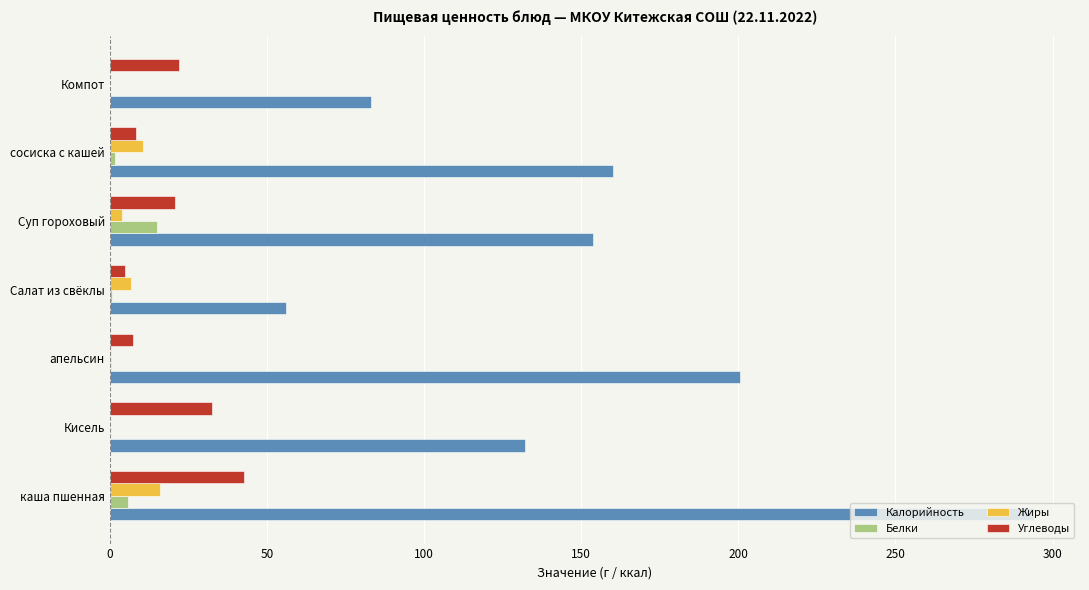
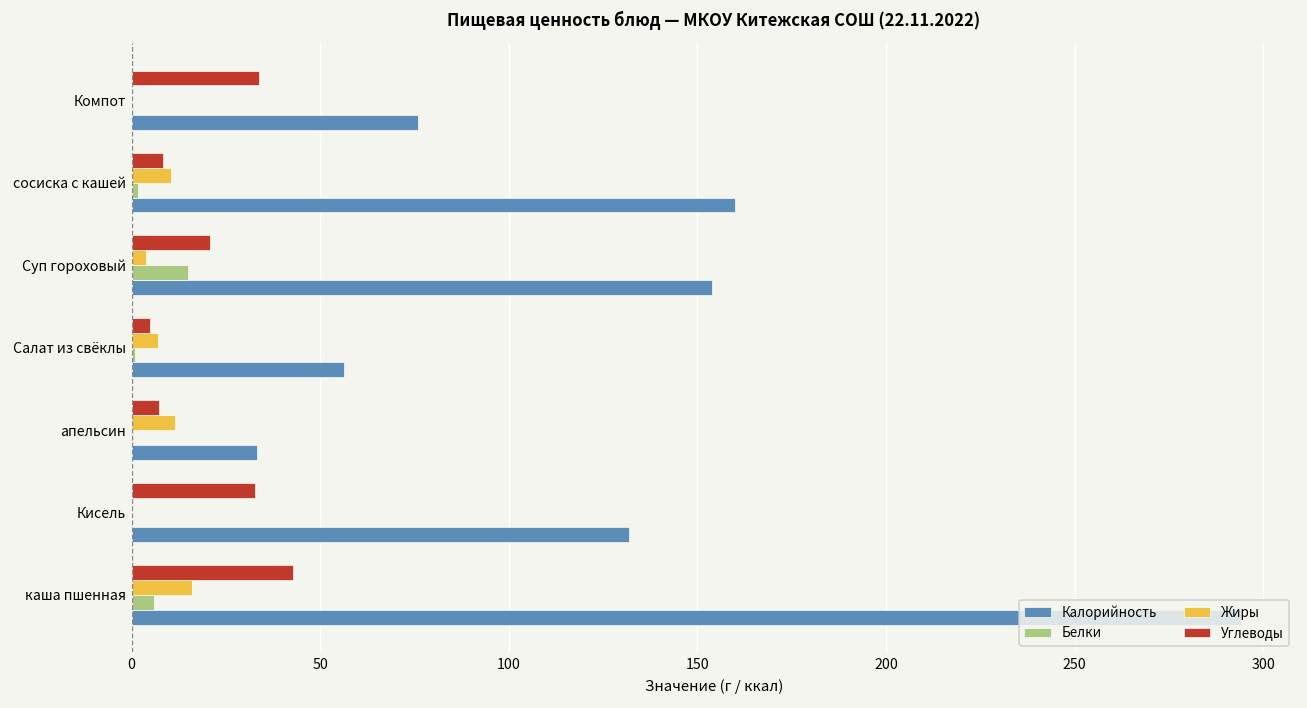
  {
    "Калорийность": {
-     "Компот": 83,
+     "Компот": 76,
      "сосиска с кашей": 160,
      "Суп гороховый": 154,
      "Салат из свёклы": 56,
-     "апельсин": 201,
+     "апельсин": 33,
      "Кисель": 132
    },
    "Белки": {
      "Компот": 0,
      "сосиска с кашей": 2,
      "Суп гороховый": 15,
      "Салат из свёклы": 1,
      "каша пшенная": 6
    },
    "Жиры": {
      "Компот": 0,
      "сосиска с кашей": 11,
      "Суп гороховый": 4,
      "Салат из свёклы": 7,
-     "апельсин": 0,
+     "апельсин": 12,
      "Кисель": 0,
      "каша пшенная": 16
    },
    "Углеводы": {
-     "Компот": 22,
+     "Компот": 34,
      "сосиска с кашей": 8,
      "Суп гороховый": 21,
      "Салат из свёклы": 5,
      "апельсин": 7,
      "Кисель": 33,
      "каша пшенная": 43
    }
  }
